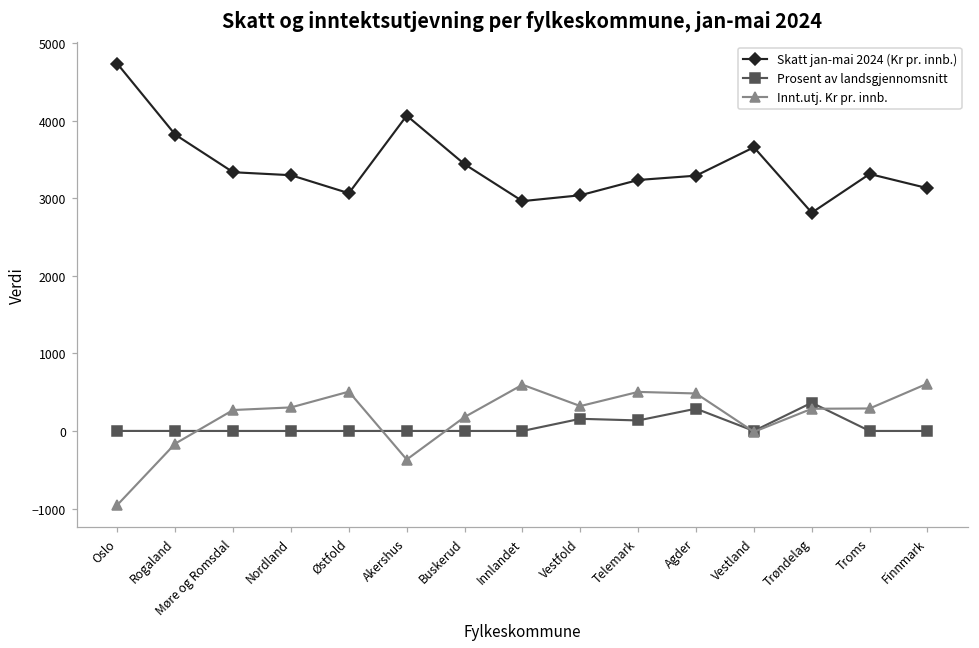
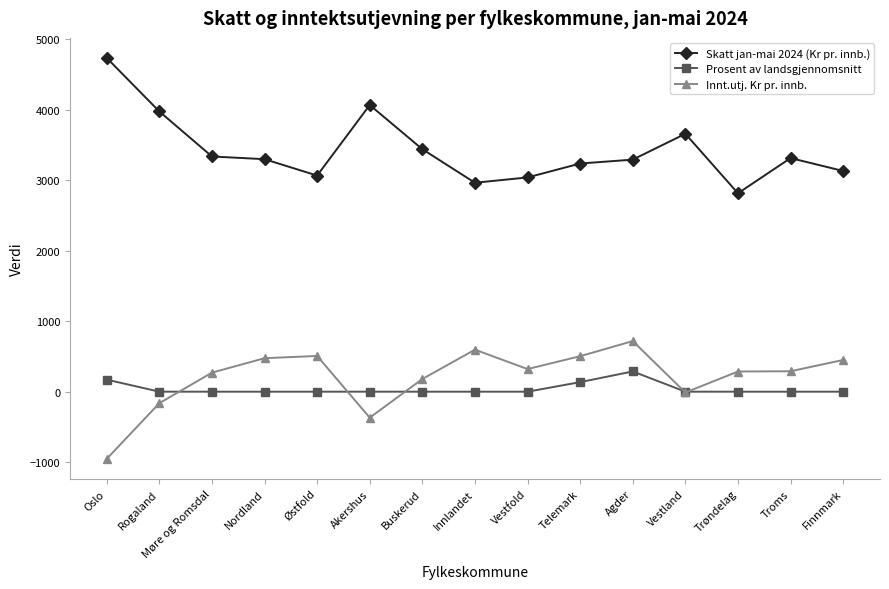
  {
    "Skatt jan-mai 2024 (Kr pr. innb.)": {
      "Oslo": 4700,
-     "Rogaland": 3800,
+     "Rogaland": 4000,
      "Møre og Romsdal": 3300,
      "Nordland": 3300,
      "Østfold": 3100,
      "Akershus": 4100,
      "Buskerud": 3400,
      "Innlandet": 3000,
      "Vestfold": 3000,
      "Telemark": 3200,
      "Agder": 3300,
      "Vestland": 3700,
      "Trøndelag": 2800,
      "Troms": 3300,
      "Finnmark": 3100
    },
    "Prosent av landsgjennomsnitt": {
-     "Oslo": 0,
+     "Oslo": 200,
      "Rogaland": 0,
      "Møre og Romsdal": 0,
      "Nordland": 0,
      "Østfold": 0,
      "Akershus": 0,
      "Buskerud": 0,
      "Innlandet": 0,
-     "Vestfold": 200,
+     "Vestfold": 0,
      "Telemark": 100,
      "Agder": 300,
-     "Trøndelag": 400,
+     "Trøndelag": 0,
      "Troms": 0,
      "Finnmark": 0
    },
    "Innt.utj. Kr pr. innb.": {
      "Oslo": -1000,
      "Rogaland": -200,
      "Møre og Romsdal": 300,
-     "Nordland": 300,
+     "Nordland": 500,
      "Østfold": 500,
      "Akershus": -400,
      "Buskerud": 200,
      "Innlandet": 600,
      "Vestfold": 300,
      "Telemark": 500,
-     "Agder": 500,
+     "Agder": 700,
      "Trøndelag": 300,
      "Troms": 300,
-     "Finnmark": 600
+     "Finnmark": 500
    }
  }
